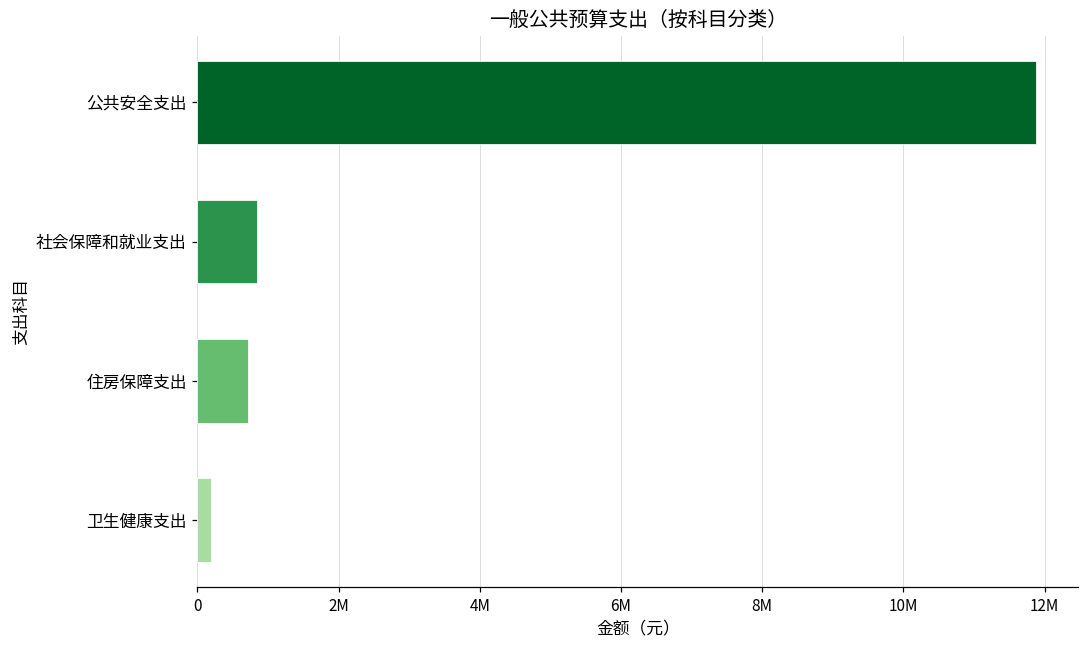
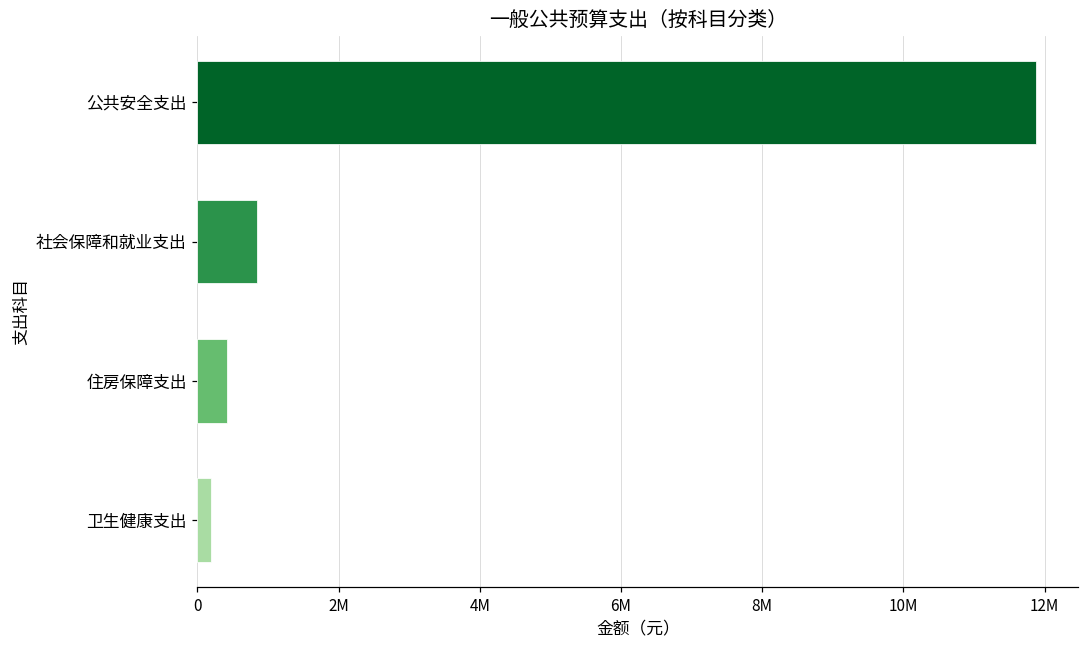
  {
    "公共安全支出": 11900000,
    "社会保障和就业支出": 800000,
-   "住房保障支出": 700000,
+   "住房保障支出": 400000,
    "卫生健康支出": 200000
  }
